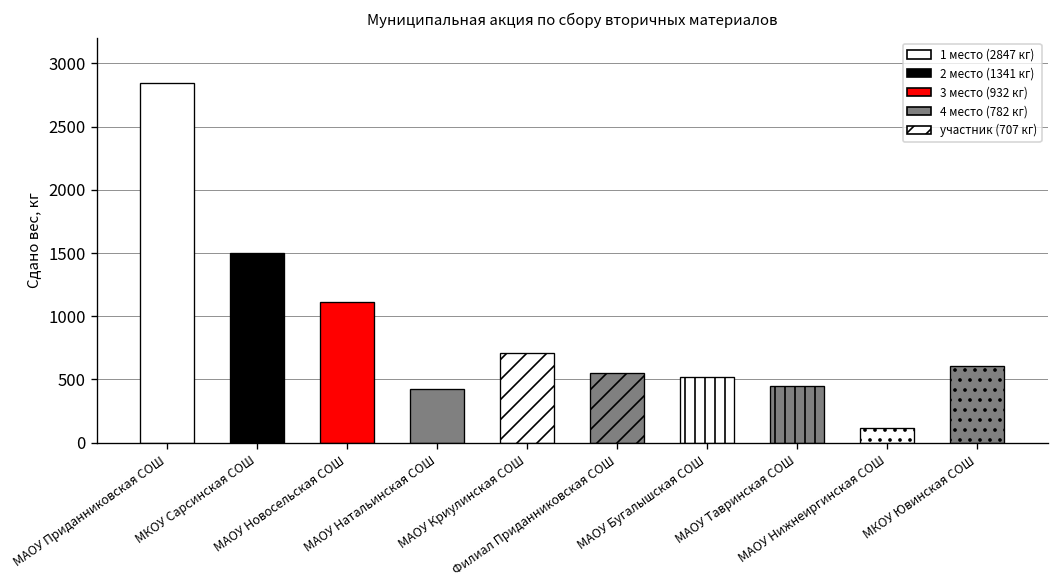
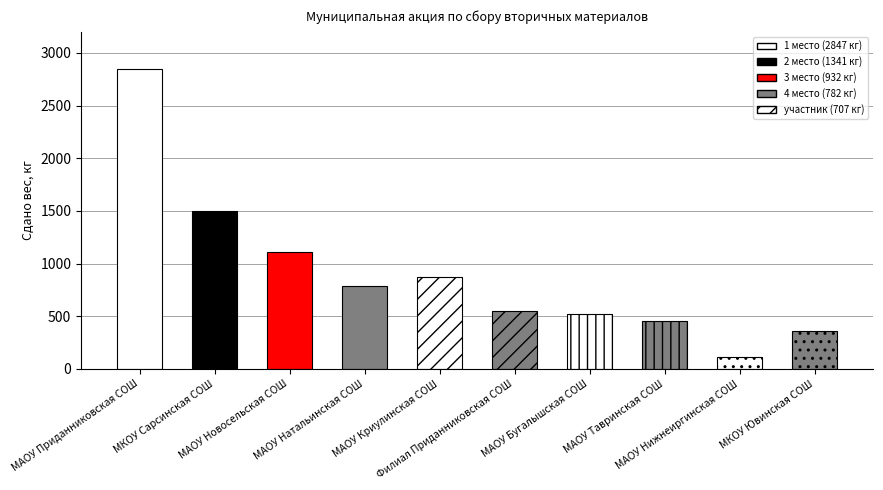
  {
    "МАОУ Приданниковская СОШ": 2850,
    "МКОУ Сарсинская СОШ": 1500,
    "МАОУ Новосельская СОШ": 1110,
-   "МАОУ Натальинская СОШ": 420,
-   "МАОУ Криулинская СОШ": 710,
+   "МАОУ Натальинская СОШ": 780,
+   "МАОУ Криулинская СОШ": 870,
    "Филиал Приданниковская СОШ": 550,
    "МАОУ Бугалышская СОШ": 520,
    "МАОУ Тавринская СОШ": 450,
    "МАОУ Нижнеиргинская СОШ": 110,
-   "МКОУ Ювинская СОШ": 610
+   "МКОУ Ювинская СОШ": 360
  }
